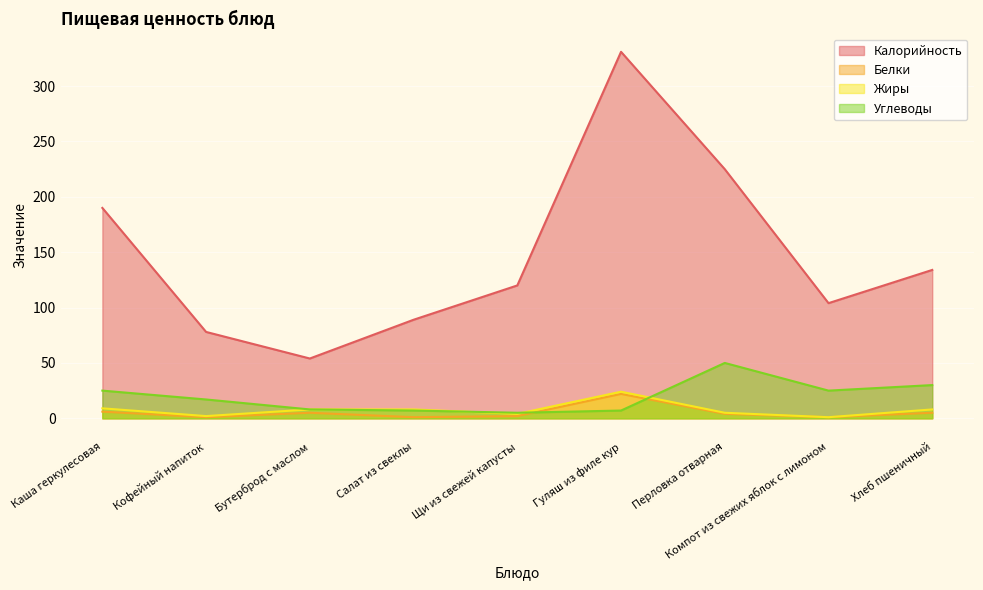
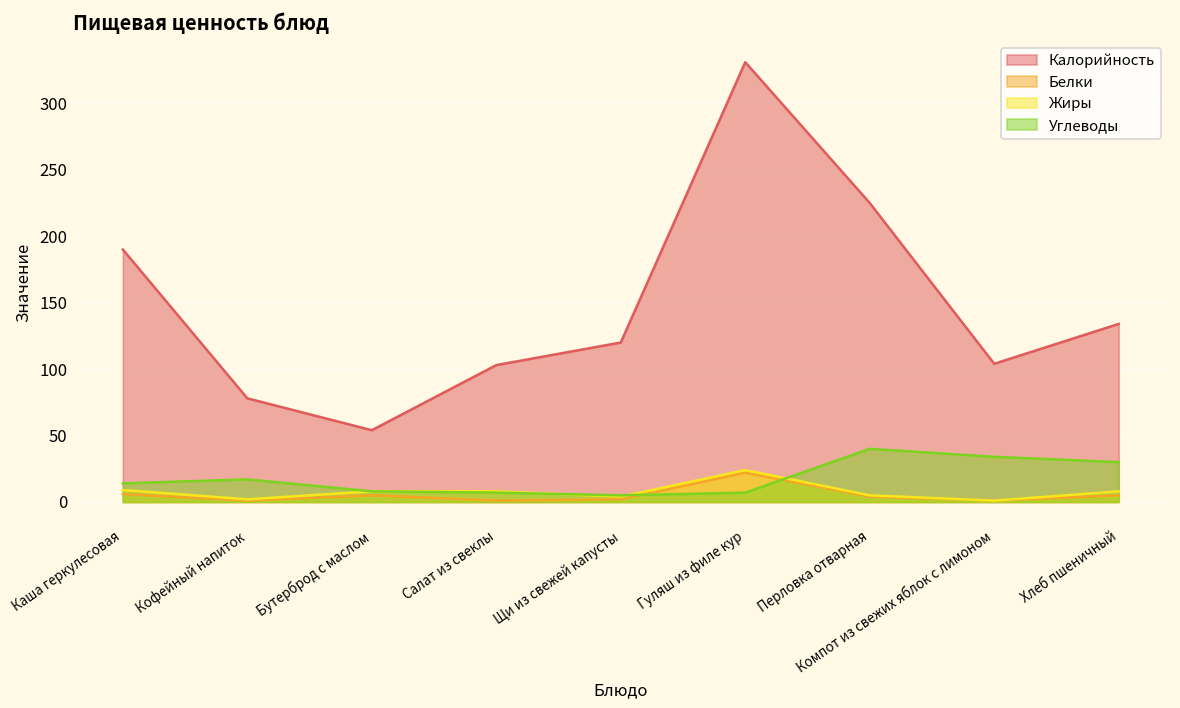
  {
    "Калорийность": {
      "Каша геркулесовая": 190,
      "Кофейный напиток": 78,
      "Бутерброд с маслом": 54,
-     "Салат из свеклы": 89,
+     "Салат из свеклы": 103,
      "Щи из свежей капусты": 120,
      "Гуляш из филе кур": 331,
      "Перловка отварная": 225,
      "Компот из свежих яблок с лимоном": 104,
      "Хлеб пшеничный": 134
    },
    "Углеводы": {
-     "Каша геркулесовая": 25,
+     "Каша геркулесовая": 14,
      "Кофейный напиток": 17,
      "Гуляш из филе кур": 7,
-     "Перловка отварная": 50,
-     "Компот из свежих яблок с лимоном": 25,
+     "Перловка отварная": 40,
+     "Компот из свежих яблок с лимоном": 34,
      "Хлеб пшеничный": 30
    }
  }
